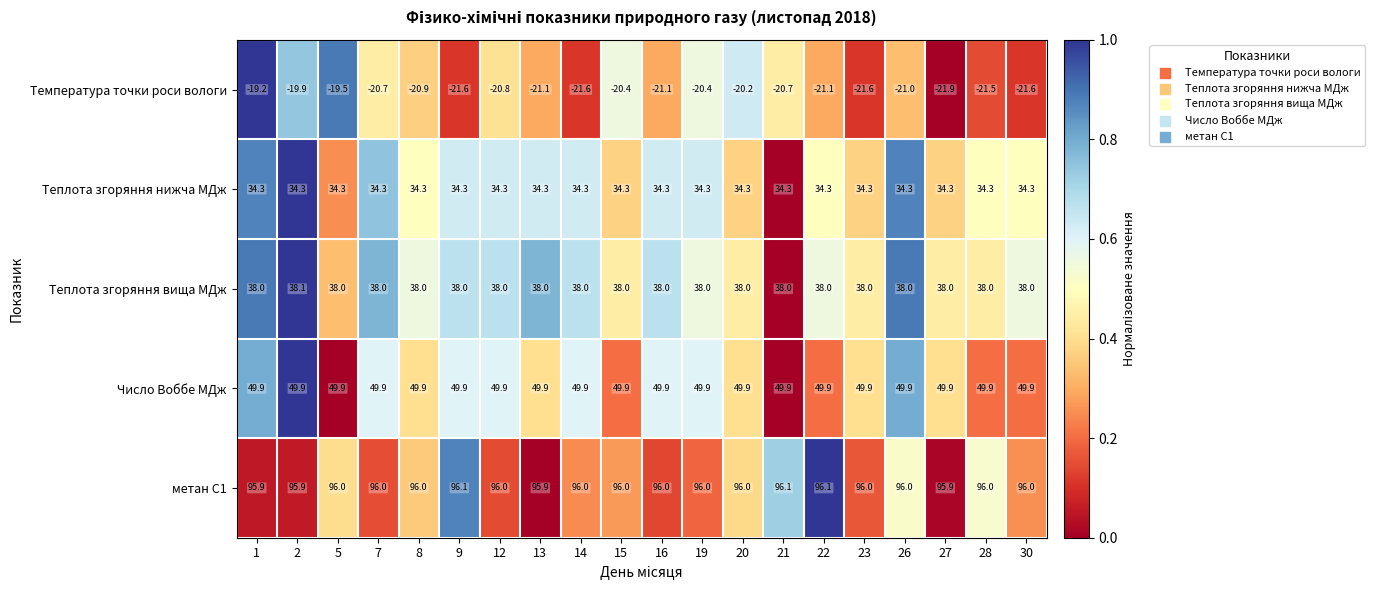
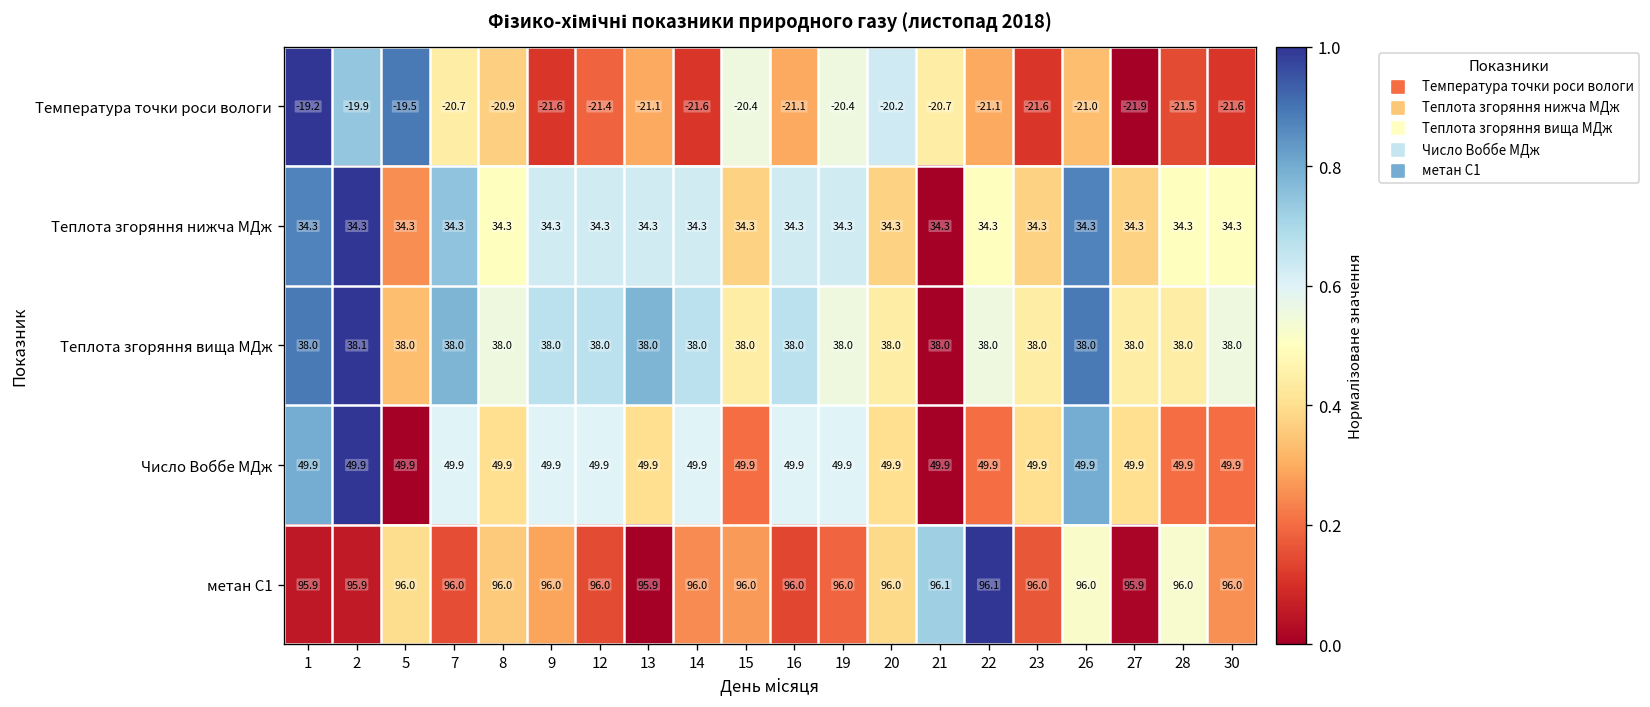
  {
    "Температура точки роси вологи": {
-     "12": -20.8
+     "12": -21.4
    },
    "метан С1": {
-     "9": 96.1
+     "9": 96.0
    }
  }
